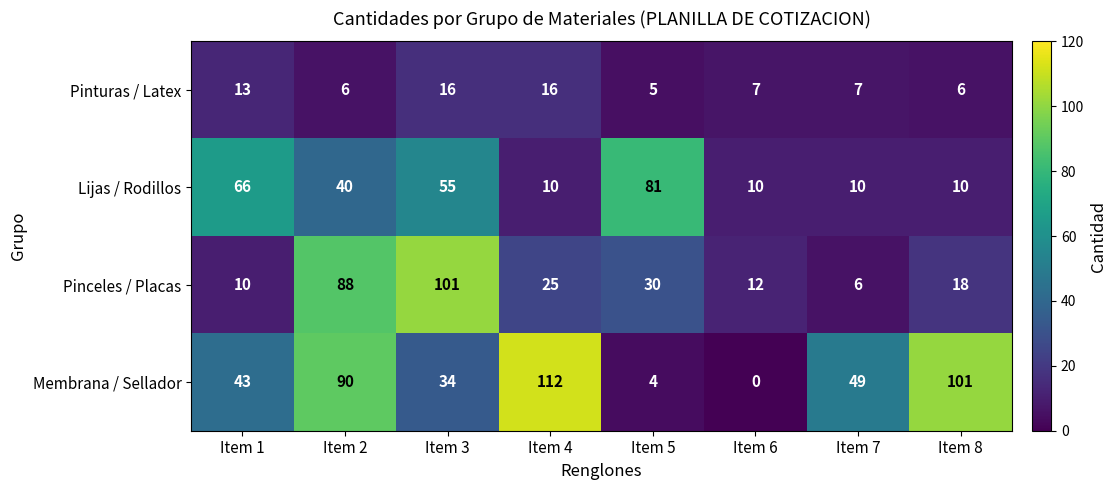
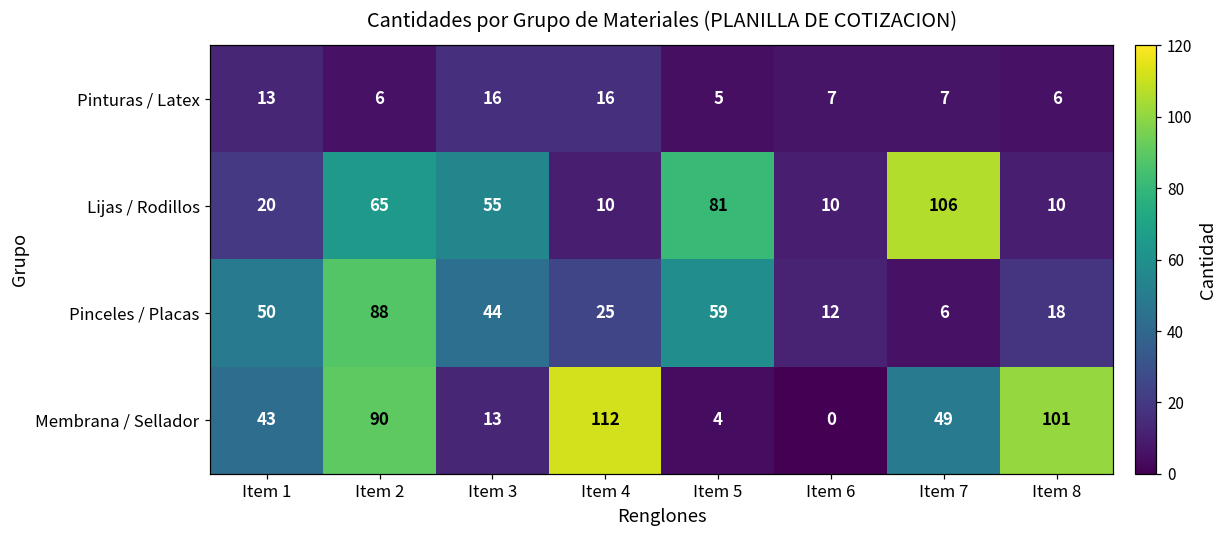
  {
    "Pinturas / Latex": {
      "Item 1": 13,
      "Item 2": 6,
      "Item 3": 16,
      "Item 4": 16,
      "Item 5": 5,
      "Item 6": 7,
      "Item 7": 7,
      "Item 8": 6
    },
    "Lijas / Rodillos": {
-     "Item 1": 66,
-     "Item 2": 40,
+     "Item 1": 20,
+     "Item 2": 65,
      "Item 3": 55,
      "Item 4": 10,
      "Item 5": 81,
      "Item 6": 10,
-     "Item 7": 10,
+     "Item 7": 106,
      "Item 8": 10
    },
    "Pinceles / Placas": {
-     "Item 1": 10,
+     "Item 1": 50,
      "Item 2": 88,
-     "Item 3": 101,
+     "Item 3": 44,
      "Item 4": 25,
-     "Item 5": 30,
+     "Item 5": 59,
      "Item 6": 12,
      "Item 7": 6,
      "Item 8": 18
    },
    "Membrana / Sellador": {
      "Item 1": 43,
      "Item 2": 90,
-     "Item 3": 34,
+     "Item 3": 13,
      "Item 4": 112,
      "Item 5": 4,
      "Item 6": 0,
      "Item 7": 49,
      "Item 8": 101
    }
  }
